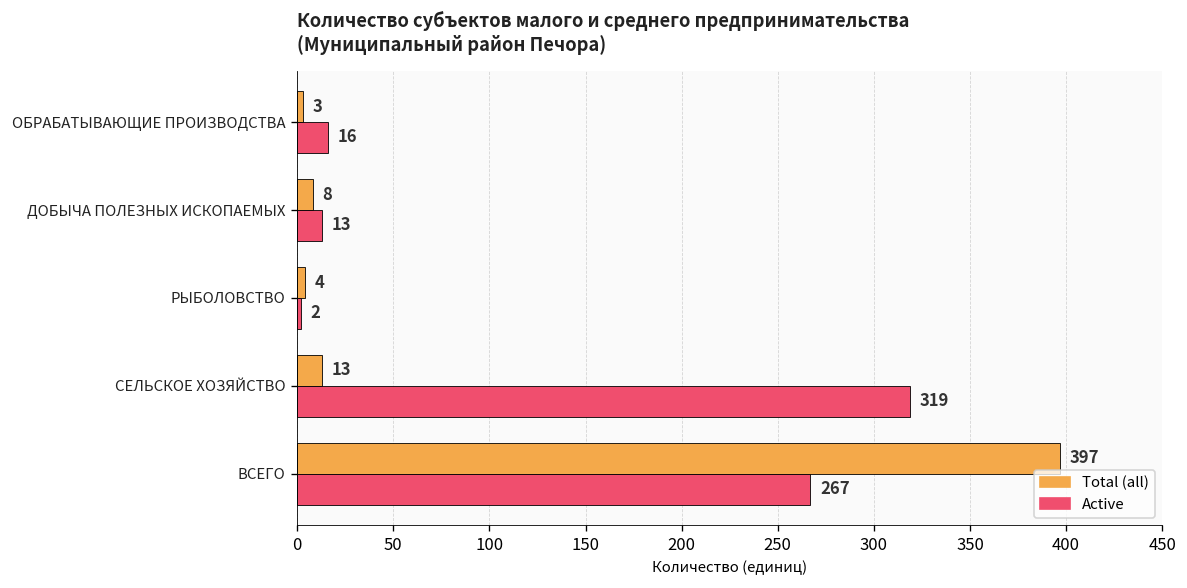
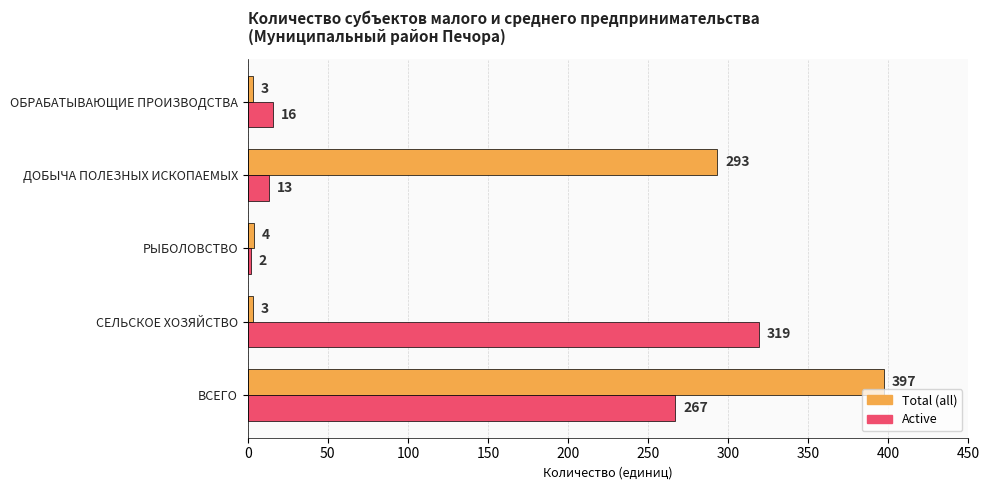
  {
    "Total (all)": {
      "ОБРАБАТЫВАЮЩИЕ ПРОИЗВОДСТВА": 3,
-     "ДОБЫЧА ПОЛЕЗНЫХ ИСКОПАЕМЫХ": 8,
+     "ДОБЫЧА ПОЛЕЗНЫХ ИСКОПАЕМЫХ": 293,
      "РЫБОЛОВСТВО": 4,
-     "СЕЛЬСКОЕ ХОЗЯЙСТВО": 13,
+     "СЕЛЬСКОЕ ХОЗЯЙСТВО": 3,
      "ВСЕГО": 397
    },
    "Active": {
      "ОБРАБАТЫВАЮЩИЕ ПРОИЗВОДСТВА": 16,
      "ДОБЫЧА ПОЛЕЗНЫХ ИСКОПАЕМЫХ": 13,
      "РЫБОЛОВСТВО": 2,
      "СЕЛЬСКОЕ ХОЗЯЙСТВО": 319,
      "ВСЕГО": 267
    }
  }
